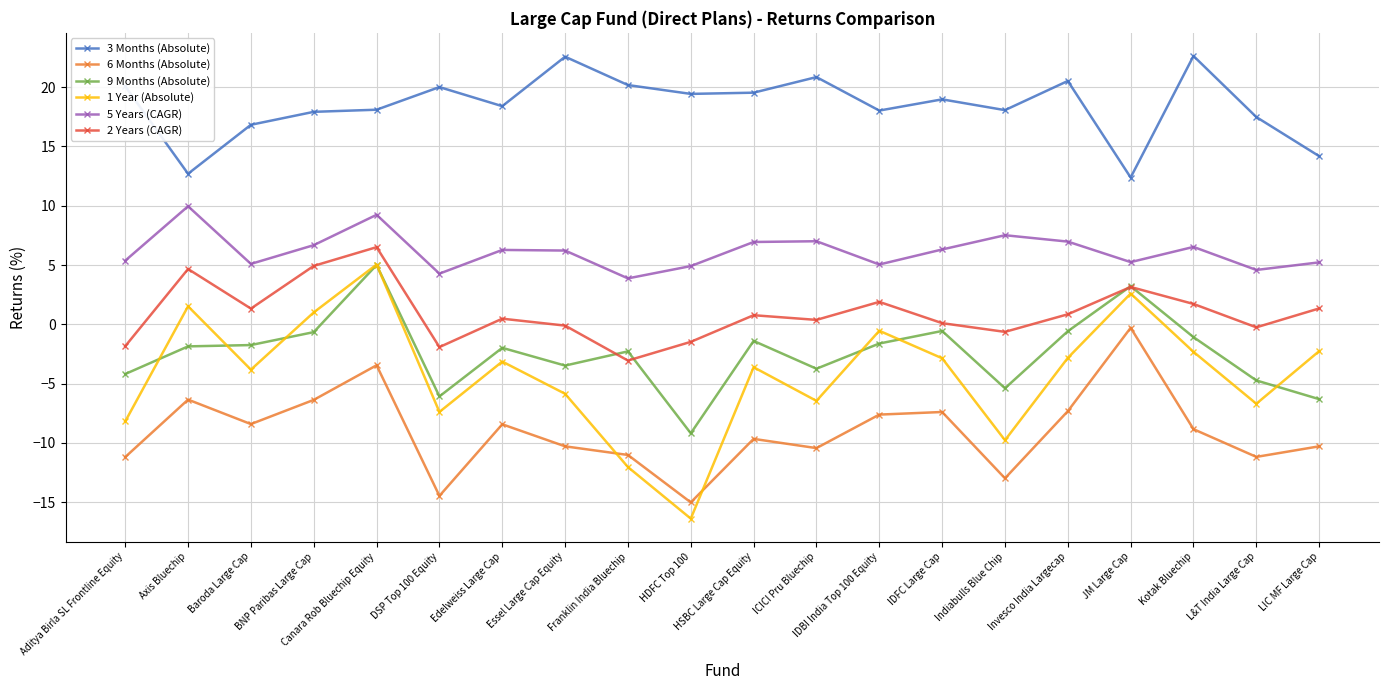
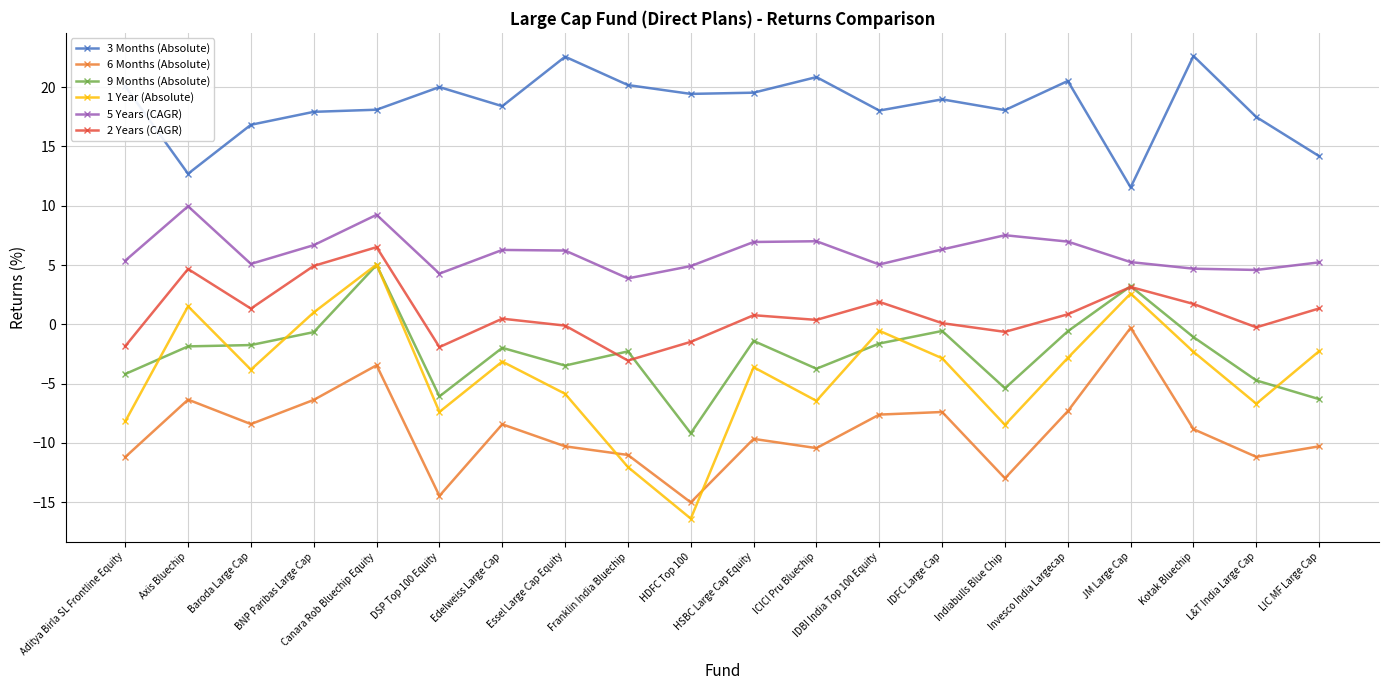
  {
    "3 Months (Absolute)": {
      "Axis Bluechip": 12.7,
      "Baroda Large Cap": 16.8,
      "BNP Paribas Large Cap": 17.9,
      "Canara Rob Bluechip Equity": 18.1,
      "DSP Top 100 Equity": 20.0,
      "Edelweiss Large Cap": 18.4,
      "Essel Large Cap Equity": 22.6,
      "Franklin India Bluechip": 20.2,
      "HDFC Top 100": 19.4,
      "HSBC Large Cap Equity": 19.5,
      "ICICI Pru Bluechip": 20.8,
      "IDBI India Top 100 Equity": 18.0,
      "IDFC Large Cap": 19.0,
      "Indiabulls Blue Chip": 18.1,
      "Invesco India Largecap": 20.5,
-     "JM Large Cap": 12.4,
+     "JM Large Cap": 11.5,
      "Kotak Bluechip": 22.6,
      "L&T India Large Cap": 17.5,
      "LIC MF Large Cap": 14.2
    },
    "9 Months (Absolute)": {
      "Aditya Birla SL Frontline Equity": -4.2,
      "Axis Bluechip": -1.9,
      "Baroda Large Cap": -1.8,
      "BNP Paribas Large Cap": -0.7,
      "DSP Top 100 Equity": -6.1,
      "Edelweiss Large Cap": -2.0,
      "Essel Large Cap Equity": -3.5,
      "Franklin India Bluechip": -2.3,
      "HDFC Top 100": -9.2,
      "HSBC Large Cap Equity": -1.4,
      "ICICI Pru Bluechip": -3.7,
      "IDBI India Top 100 Equity": -1.6,
      "IDFC Large Cap": -0.6,
      "Indiabulls Blue Chip": -5.4,
      "Invesco India Largecap": -0.6,
      "Kotak Bluechip": -1.1,
      "L&T India Large Cap": -4.7,
      "LIC MF Large Cap": -6.3
    },
    "1 Year (Absolute)": {
      "Aditya Birla SL Frontline Equity": -8.2,
      "Axis Bluechip": 1.5,
      "Baroda Large Cap": -3.8,
      "BNP Paribas Large Cap": 1.0,
      "DSP Top 100 Equity": -7.4,
      "Edelweiss Large Cap": -3.1,
      "Essel Large Cap Equity": -5.9,
      "Franklin India Bluechip": -12.0,
      "HDFC Top 100": -16.4,
      "HSBC Large Cap Equity": -3.6,
      "ICICI Pru Bluechip": -6.5,
      "IDBI India Top 100 Equity": -0.5,
      "IDFC Large Cap": -2.9,
-     "Indiabulls Blue Chip": -9.8,
+     "Indiabulls Blue Chip": -8.5,
      "Invesco India Largecap": -2.8,
      "JM Large Cap": 2.6,
      "Kotak Bluechip": -2.3,
      "L&T India Large Cap": -6.7,
      "LIC MF Large Cap": -2.3
    },
    "5 Years (CAGR)": {
      "Aditya Birla SL Frontline Equity": 5.4,
      "Axis Bluechip": 10.0,
      "Baroda Large Cap": 5.1,
      "BNP Paribas Large Cap": 6.7,
      "Canara Rob Bluechip Equity": 9.2,
      "DSP Top 100 Equity": 4.3,
      "Edelweiss Large Cap": 6.3,
      "Essel Large Cap Equity": 6.2,
      "Franklin India Bluechip": 3.9,
      "HDFC Top 100": 4.9,
      "HSBC Large Cap Equity": 6.9,
      "ICICI Pru Bluechip": 7.0,
      "IDBI India Top 100 Equity": 5.0,
      "IDFC Large Cap": 6.3,
      "Indiabulls Blue Chip": 7.5,
      "Invesco India Largecap": 7.0,
      "JM Large Cap": 5.2,
-     "Kotak Bluechip": 6.5,
+     "Kotak Bluechip": 4.7,
      "L&T India Large Cap": 4.6,
      "LIC MF Large Cap": 5.2
    }
  }
